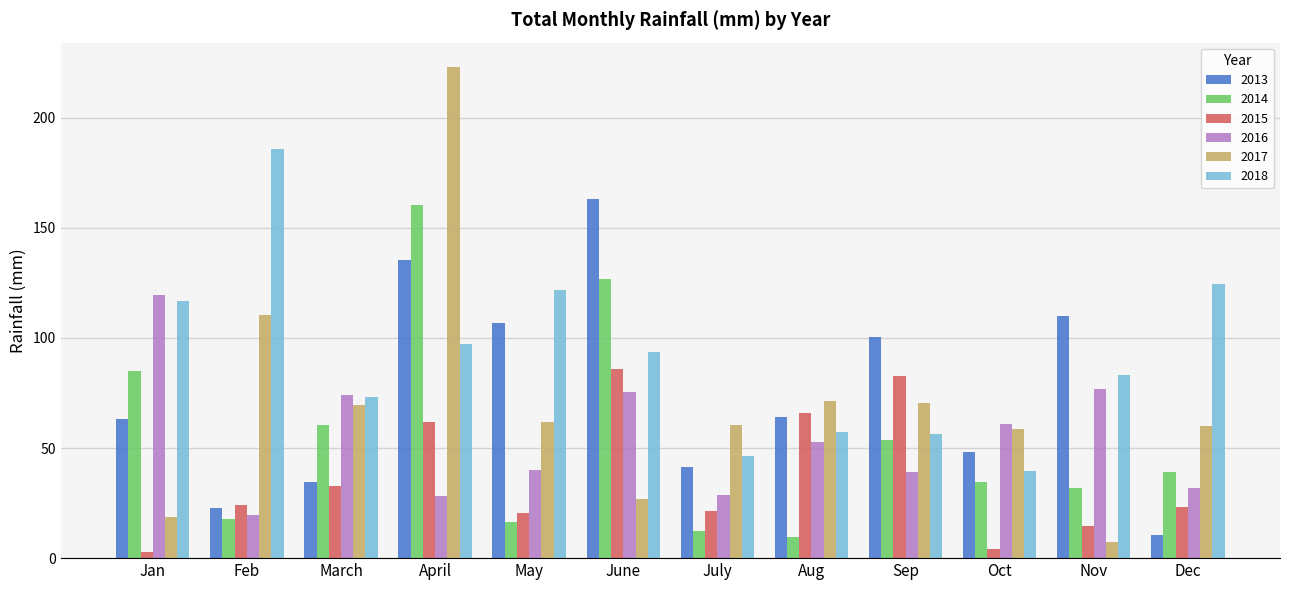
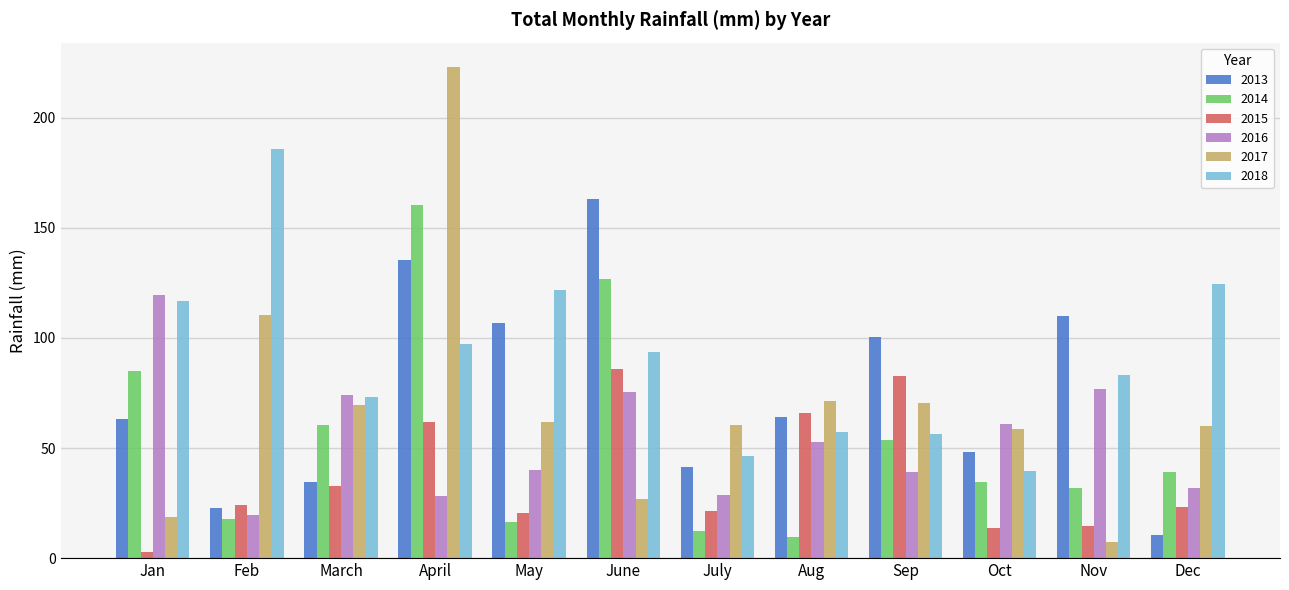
  {
    "2013": {
      "Jan": 63,
      "Feb": 23,
      "March": 35,
      "April": 135,
      "May": 107,
      "June": 163,
      "July": 42,
      "Aug": 64,
      "Sep": 101,
      "Oct": 48,
      "Nov": 110,
      "Dec": 11
    },
    "2014": {
      "Jan": 85,
      "Feb": 18,
      "March": 60,
      "April": 161,
      "May": 16,
      "June": 127,
      "July": 12,
      "Aug": 10,
      "Sep": 54,
      "Oct": 34,
      "Nov": 32,
      "Dec": 39
    },
    "2015": {
      "Jan": 3,
      "Feb": 24,
      "March": 33,
      "April": 62,
      "May": 21,
      "June": 86,
      "July": 22,
      "Aug": 66,
      "Sep": 83,
-     "Oct": 4,
+     "Oct": 14,
      "Nov": 14,
      "Dec": 23
    },
    "2016": {
      "Jan": 119,
      "Feb": 20,
      "March": 74,
      "April": 28,
      "May": 40,
      "June": 76,
      "July": 29,
      "Aug": 53,
      "Sep": 39,
      "Oct": 61,
      "Nov": 77,
      "Dec": 32
    },
    "2017": {
      "Jan": 19,
      "Feb": 111,
      "March": 69,
      "April": 223,
      "May": 62,
      "June": 27,
      "July": 60,
      "Aug": 71,
      "Sep": 71,
      "Oct": 59,
      "Nov": 7,
      "Dec": 60
    },
    "2018": {
      "Jan": 117,
      "Feb": 186,
      "March": 73,
      "April": 97,
      "May": 122,
      "June": 94,
      "July": 46,
      "Aug": 57,
      "Sep": 56,
      "Oct": 40,
      "Nov": 83,
      "Dec": 125
    }
  }
